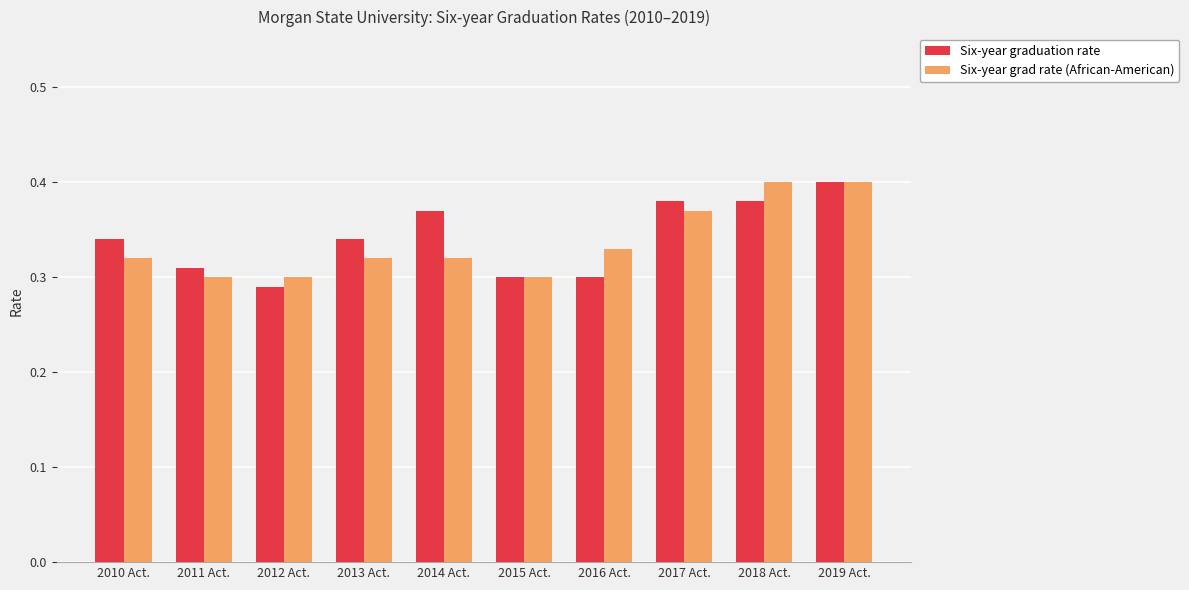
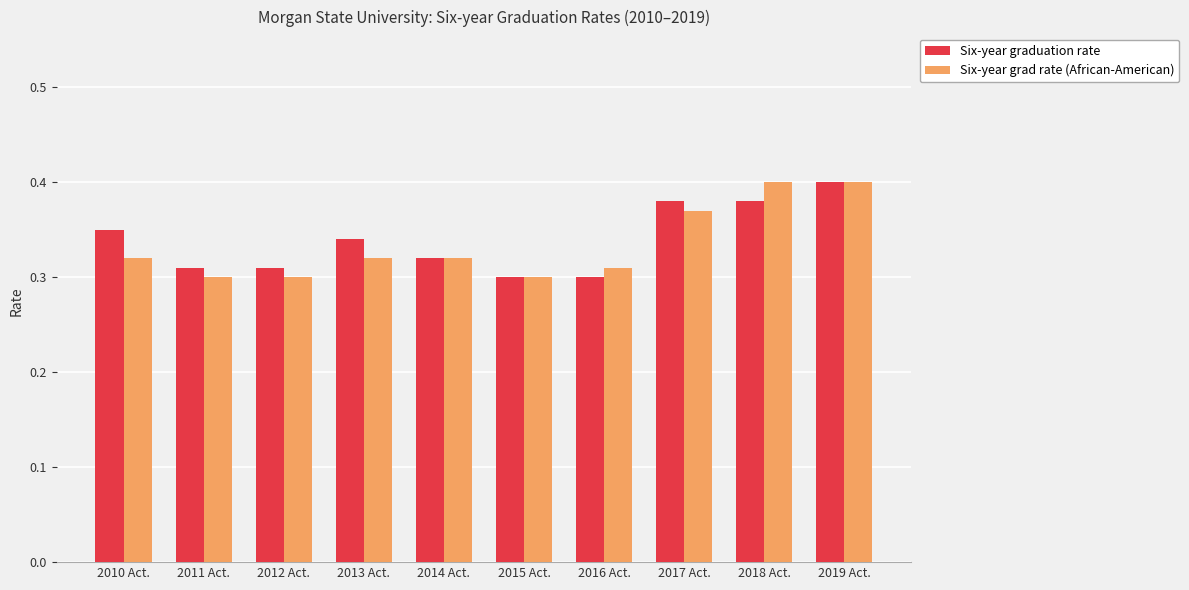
  {
    "Six-year graduation rate": {
-     "2010 Act.": 0.34,
+     "2010 Act.": 0.35,
      "2011 Act.": 0.31,
-     "2012 Act.": 0.29,
+     "2012 Act.": 0.31,
      "2013 Act.": 0.34,
-     "2014 Act.": 0.37,
+     "2014 Act.": 0.32,
      "2015 Act.": 0.30,
      "2016 Act.": 0.30,
      "2017 Act.": 0.38,
      "2018 Act.": 0.38,
      "2019 Act.": 0.40
    },
    "Six-year grad rate (African-American)": {
      "2010 Act.": 0.32,
      "2011 Act.": 0.30,
      "2012 Act.": 0.30,
      "2013 Act.": 0.32,
      "2014 Act.": 0.32,
      "2015 Act.": 0.30,
-     "2016 Act.": 0.33,
+     "2016 Act.": 0.31,
      "2017 Act.": 0.37,
      "2018 Act.": 0.40,
      "2019 Act.": 0.40
    }
  }
